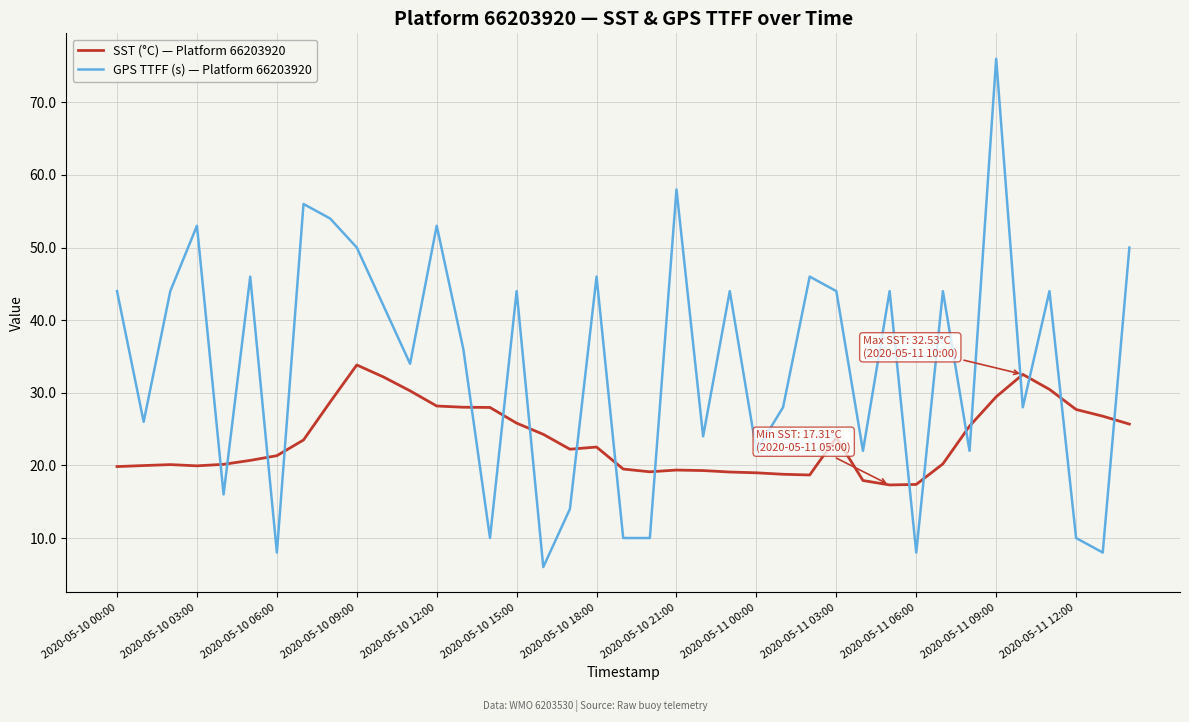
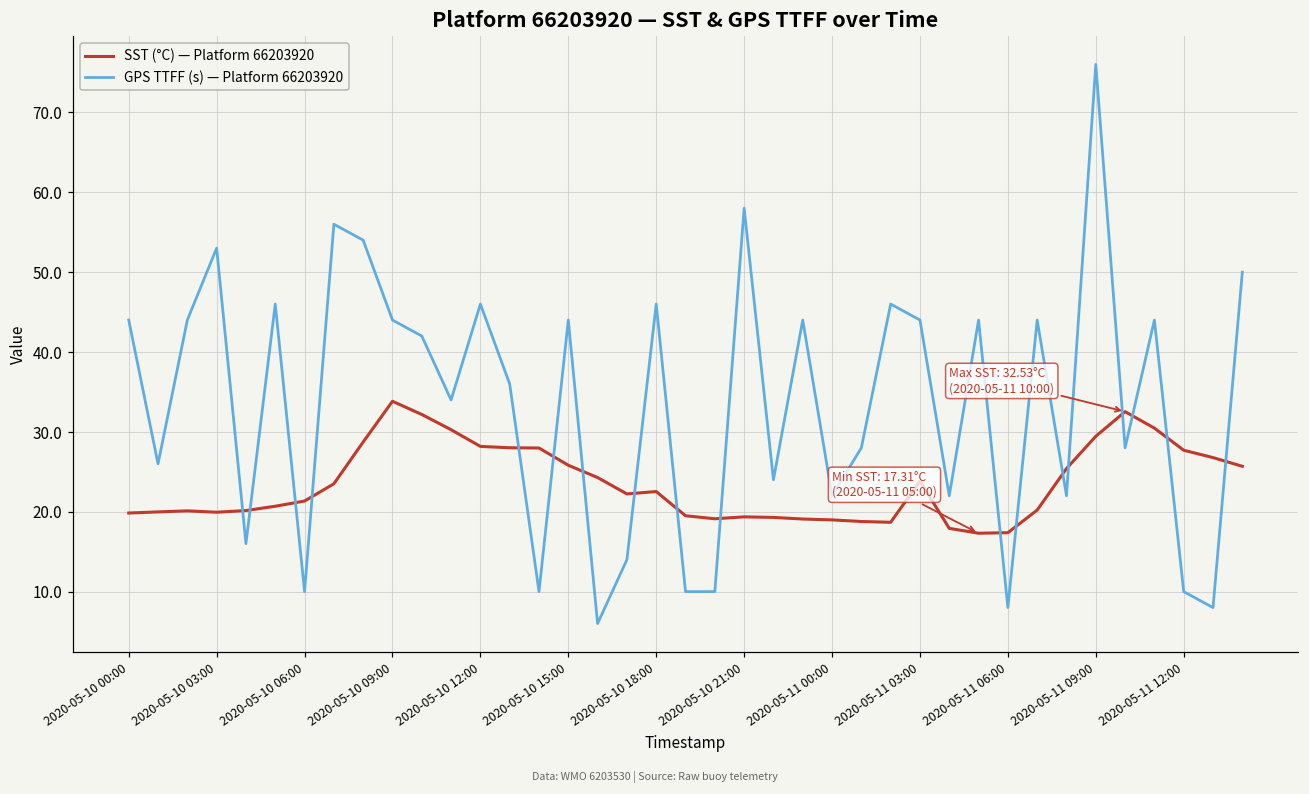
  {
    "SST (°C) — Platform 66203920": {
      "2020-05-10 00:00": 20,
      "2020-05-10 03:00": 20,
      "2020-05-10 06:00": 21,
      "2020-05-10 09:00": 34,
      "2020-05-10 12:00": 28,
      "2020-05-10 15:00": 26,
      "2020-05-10 18:00": 23,
      "2020-05-10 21:00": 19,
      "2020-05-11 06:00": 17,
      "2020-05-11 09:00": 29,
      "2020-05-11 12:00": 28
    },
    "GPS TTFF (s) — Platform 66203920": {
      "2020-05-10 00:00": 44,
      "2020-05-10 03:00": 53,
-     "2020-05-10 06:00": 8,
-     "2020-05-10 09:00": 50,
-     "2020-05-10 12:00": 53,
+     "2020-05-10 06:00": 10,
+     "2020-05-10 09:00": 44,
+     "2020-05-10 12:00": 46,
      "2020-05-10 15:00": 44,
      "2020-05-10 18:00": 46,
      "2020-05-10 21:00": 58,
      "2020-05-11 03:00": 44,
      "2020-05-11 06:00": 8,
      "2020-05-11 09:00": 76,
      "2020-05-11 12:00": 10
    }
  }
